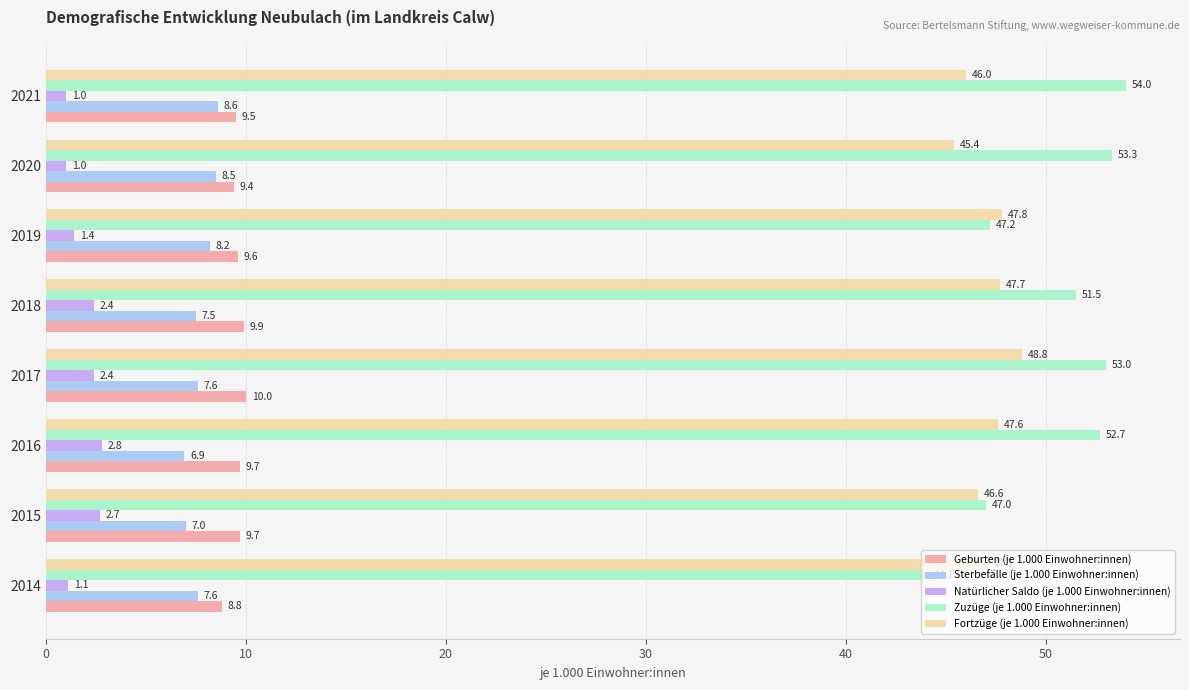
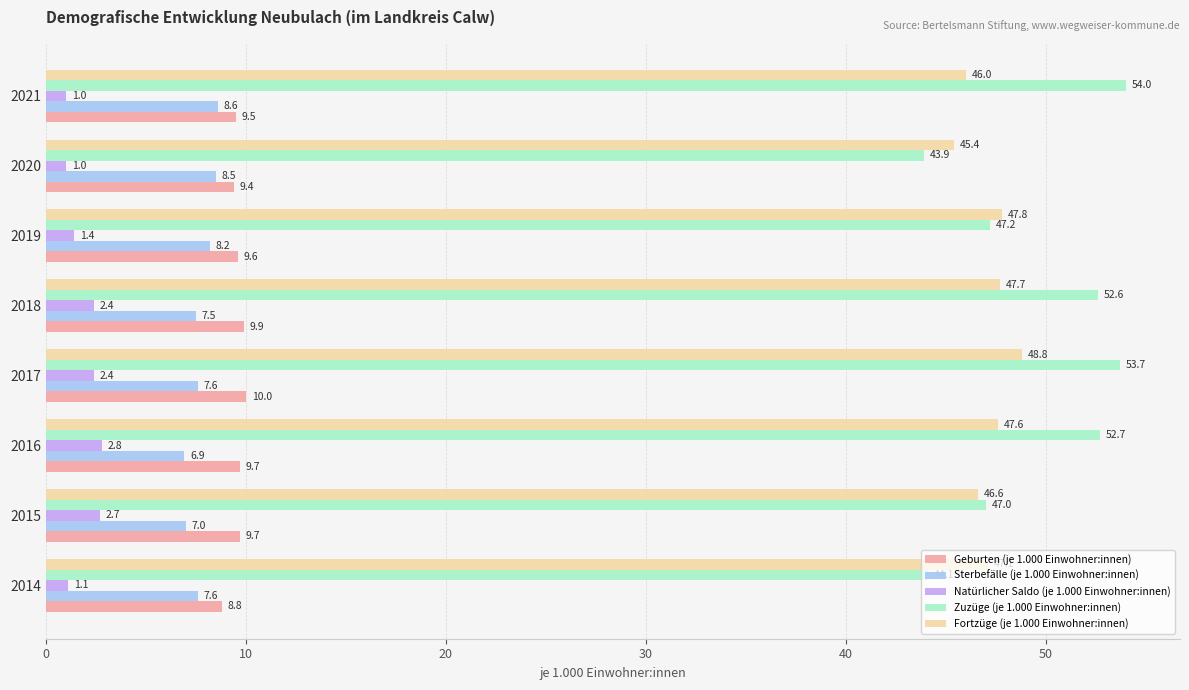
  {
    "Zuzüge (je 1.000 Einwohner:innen)": {
      "2021": 54.0,
-     "2020": 53.3,
+     "2020": 43.9,
      "2019": 47.2,
-     "2018": 51.5,
-     "2017": 53.0,
+     "2018": 52.6,
+     "2017": 53.7,
      "2016": 52.7,
      "2015": 47.0
    }
  }
